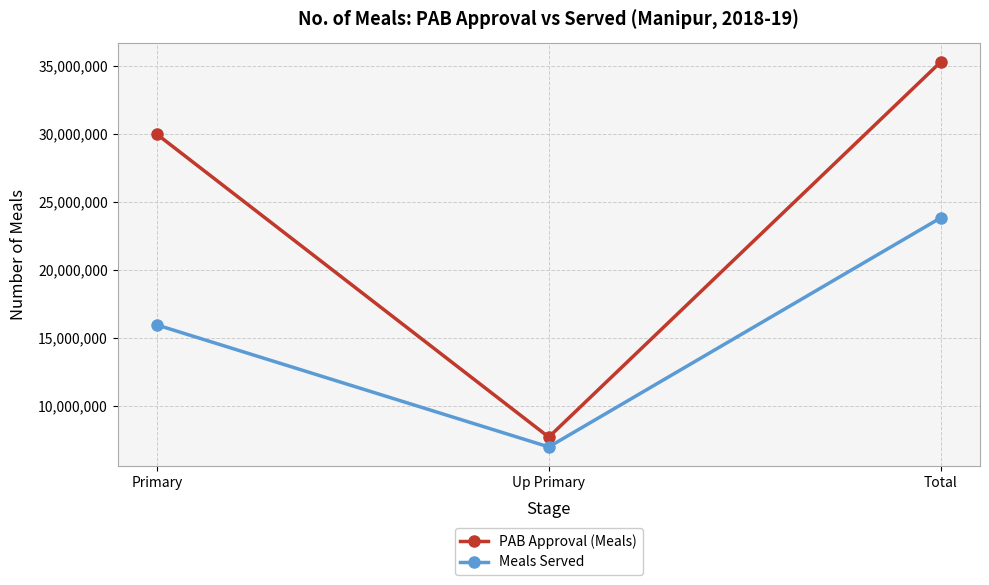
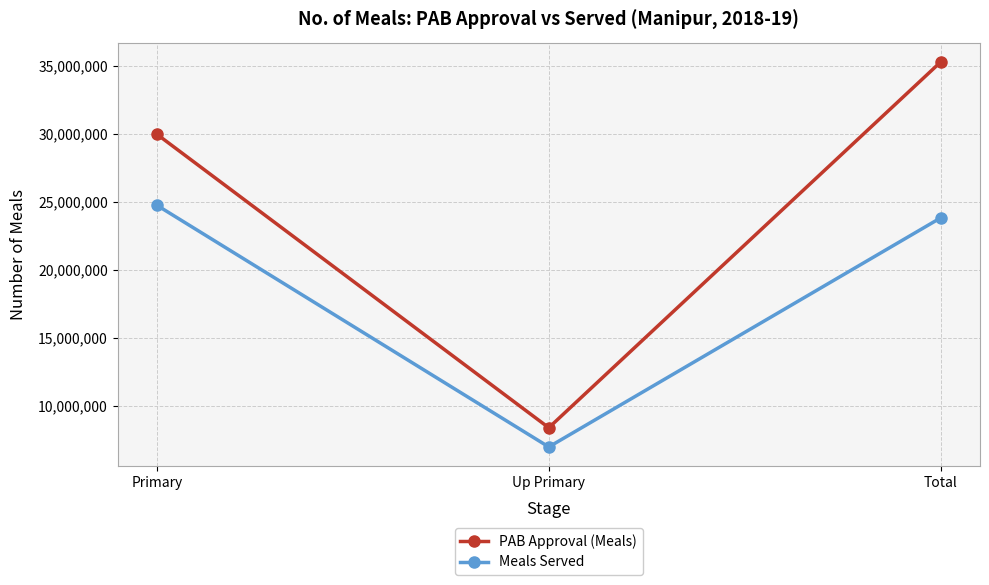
  {
    "PAB Approval (Meals)": {
      "Primary": "30,000,000",
-     "Up Primary": "7,700,000",
+     "Up Primary": "8,400,000",
      "Total": "35,300,000"
    },
    "Meals Served": {
-     "Primary": "16,000,000",
+     "Primary": "24,800,000",
      "Up Primary": "7,000,000",
      "Total": "23,800,000"
    }
  }
